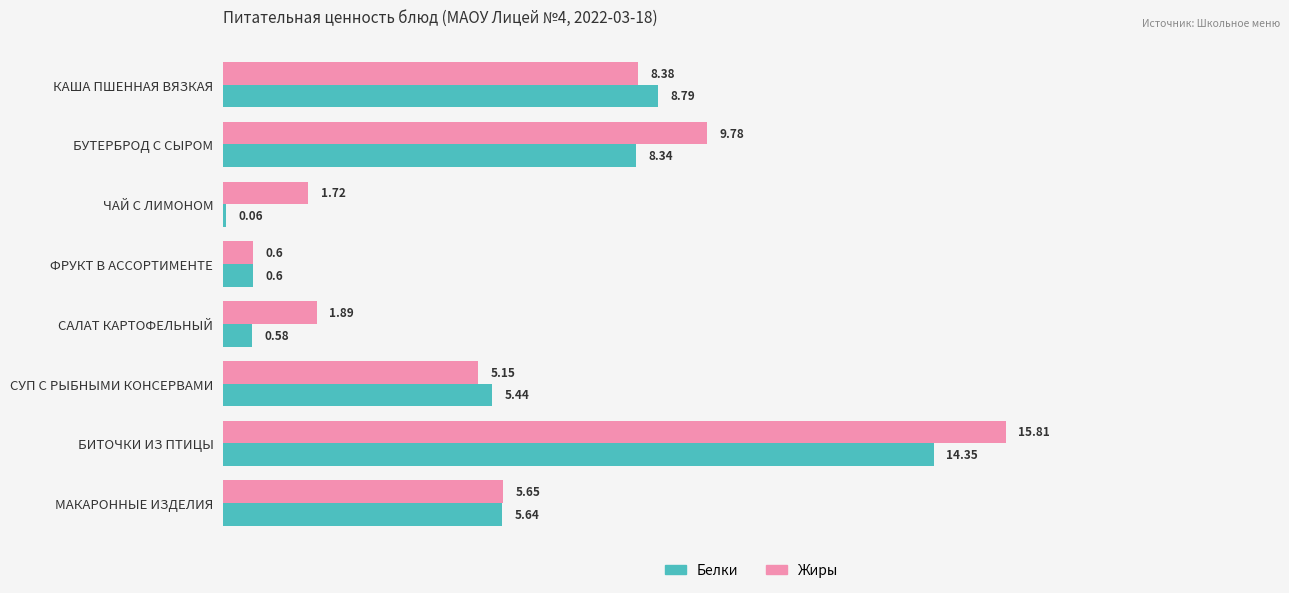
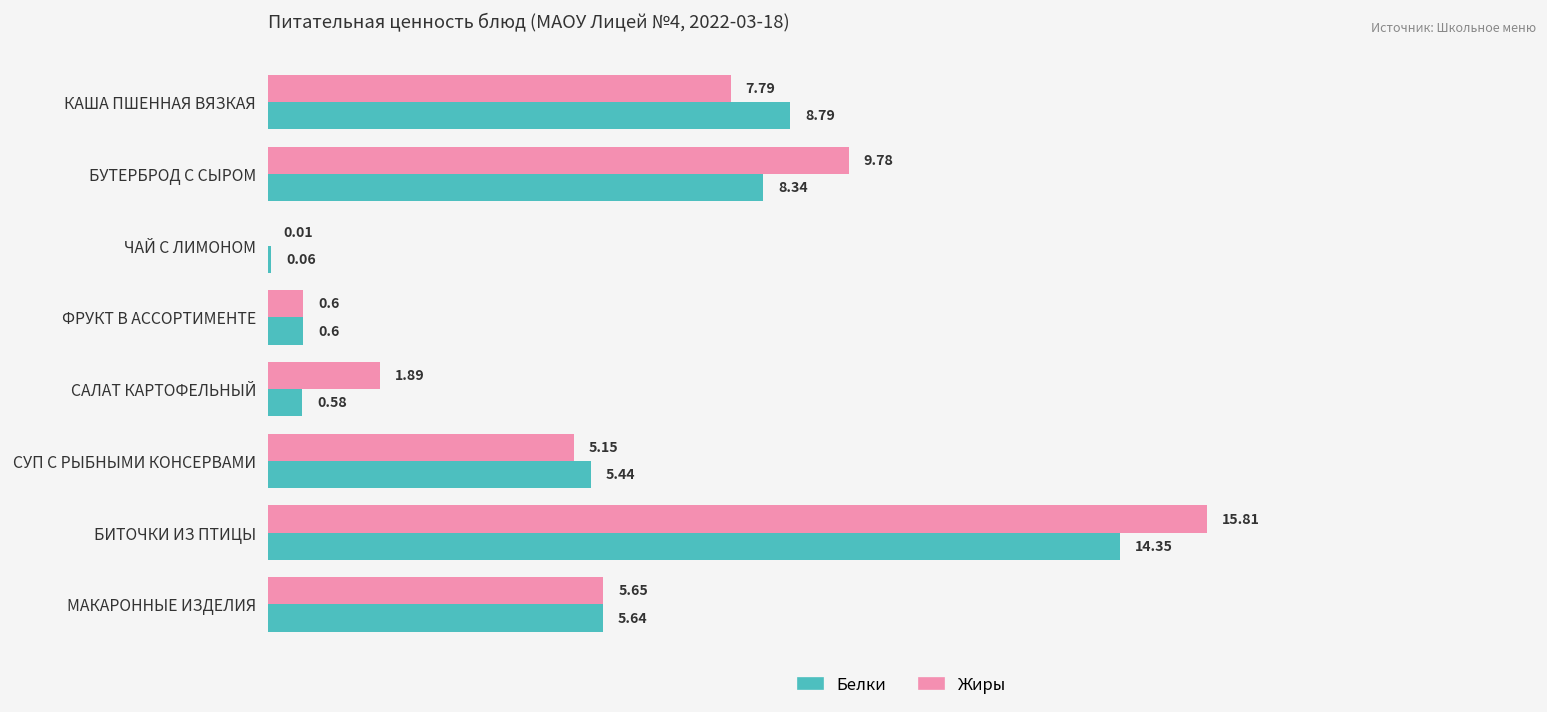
  {
    "Белки": {
      "КАША ПШЕННАЯ ВЯЗКАЯ": 8.79,
      "БУТЕРБРОД С СЫРОМ": 8.34,
      "ЧАЙ С ЛИМОНОМ": 0.06,
      "ФРУКТ В АССОРТИМЕНТЕ": 0.6,
      "САЛАТ КАРТОФЕЛЬНЫЙ": 0.58,
      "СУП С РЫБНЫМИ КОНСЕРВАМИ": 5.44,
      "БИТОЧКИ ИЗ ПТИЦЫ": 14.35,
      "МАКАРОННЫЕ ИЗДЕЛИЯ": 5.64
    },
    "Жиры": {
-     "КАША ПШЕННАЯ ВЯЗКАЯ": 8.38,
+     "КАША ПШЕННАЯ ВЯЗКАЯ": 7.79,
      "БУТЕРБРОД С СЫРОМ": 9.78,
-     "ЧАЙ С ЛИМОНОМ": 1.72,
+     "ЧАЙ С ЛИМОНОМ": 0.01,
      "ФРУКТ В АССОРТИМЕНТЕ": 0.6,
      "САЛАТ КАРТОФЕЛЬНЫЙ": 1.89,
      "СУП С РЫБНЫМИ КОНСЕРВАМИ": 5.15,
      "БИТОЧКИ ИЗ ПТИЦЫ": 15.81,
      "МАКАРОННЫЕ ИЗДЕЛИЯ": 5.65
    }
  }
